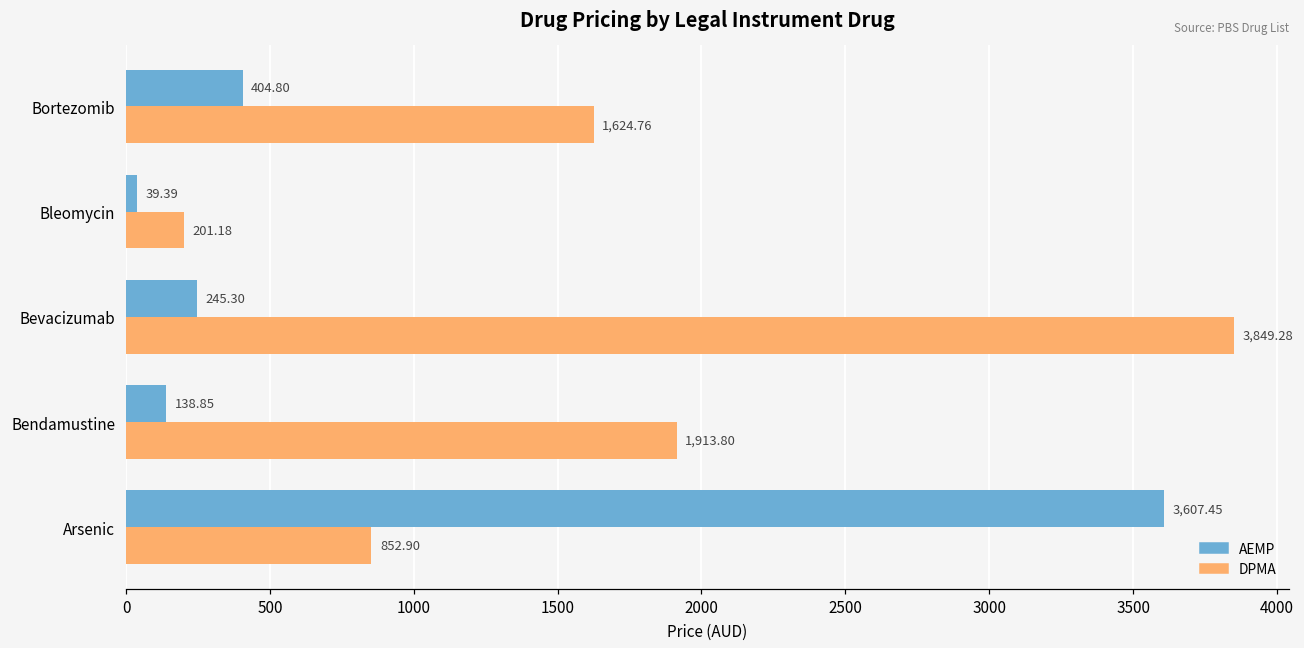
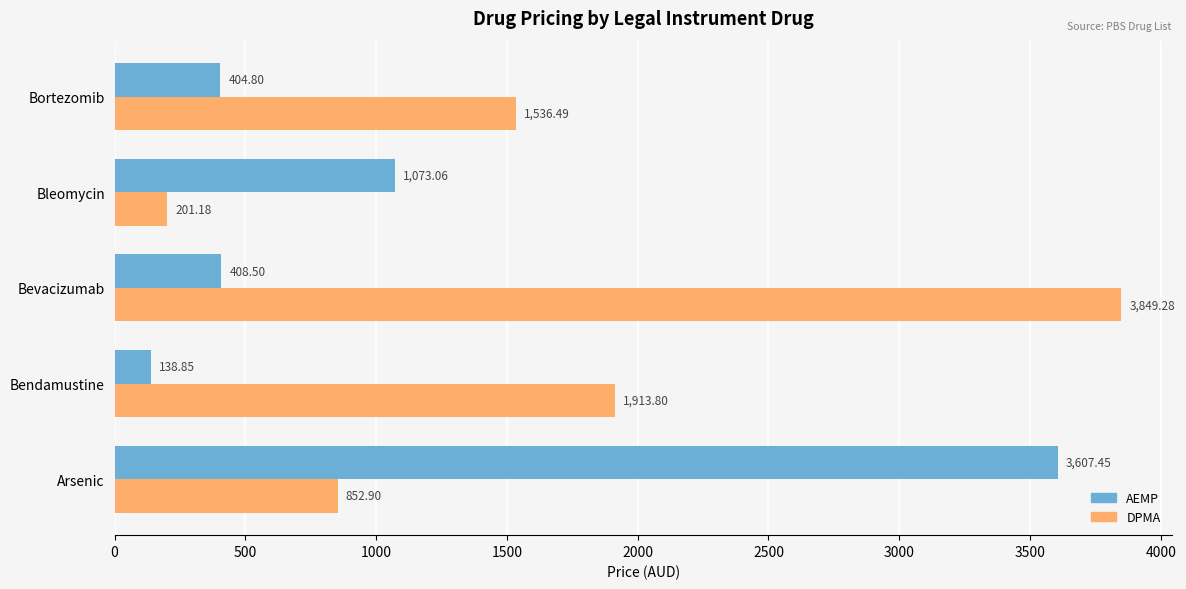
  {
    "AEMP": {
      "Bortezomib": "404.80",
-     "Bleomycin": "39.39",
-     "Bevacizumab": "245.30",
+     "Bleomycin": "1,073.06",
+     "Bevacizumab": "408.50",
      "Bendamustine": "138.85",
      "Arsenic": "3,607.45"
    },
    "DPMA": {
-     "Bortezomib": "1,624.76",
+     "Bortezomib": "1,536.49",
      "Bleomycin": "201.18",
      "Bevacizumab": "3,849.28",
      "Bendamustine": "1,913.80",
      "Arsenic": "852.90"
    }
  }
